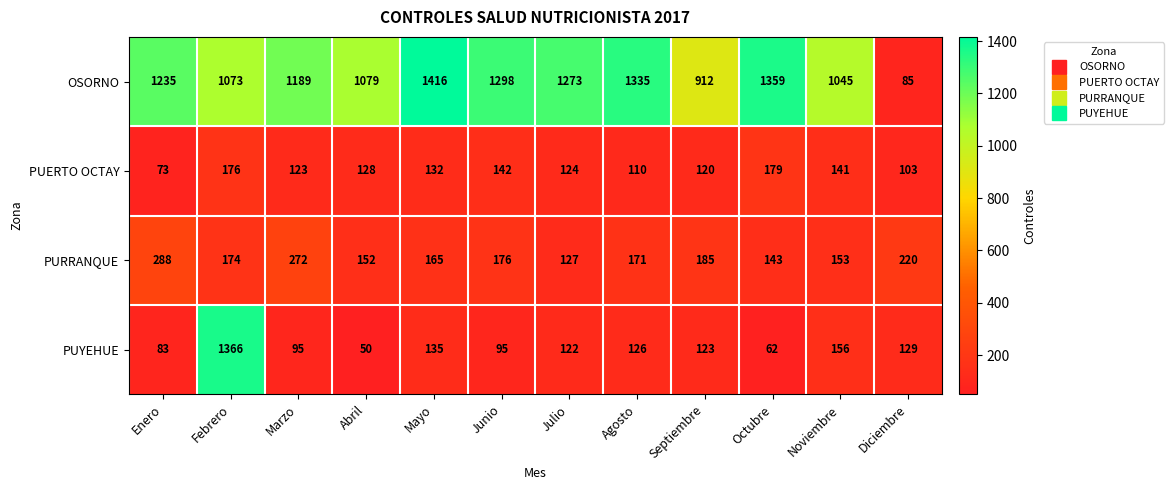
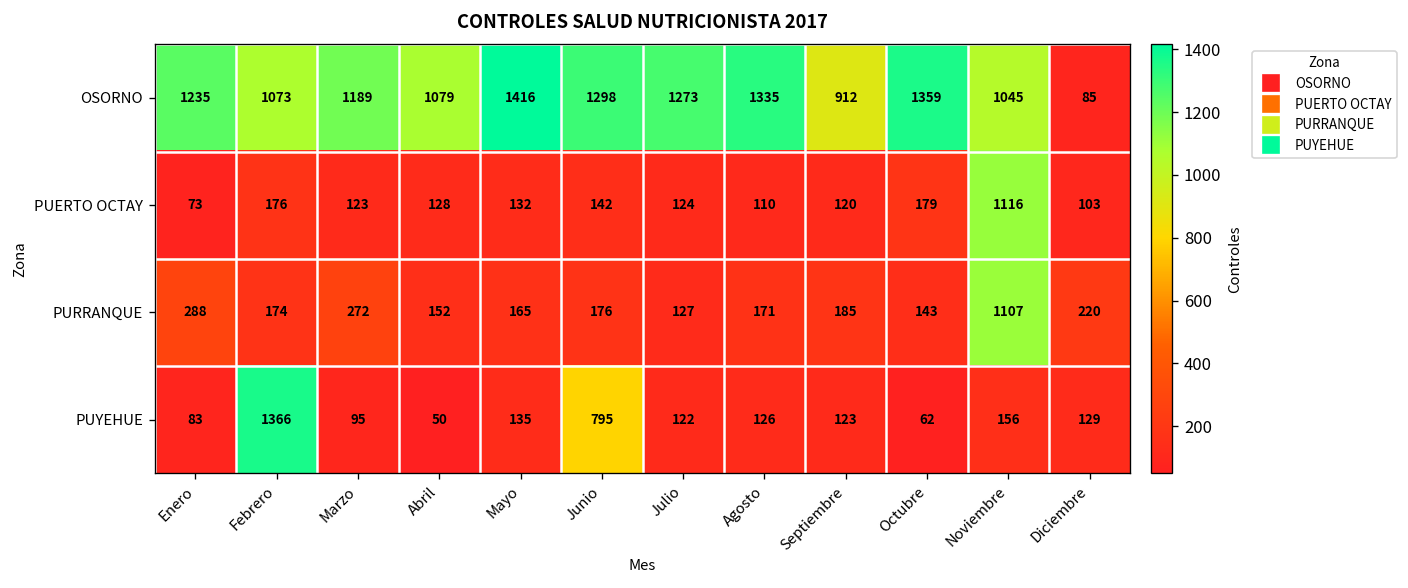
  {
    "OSORNO": {
      "Enero": 1235,
      "Febrero": 1073,
      "Marzo": 1189,
      "Abril": 1079,
      "Mayo": 1416,
      "Junio": 1298,
      "Julio": 1273,
      "Agosto": 1335,
      "Septiembre": 912,
      "Octubre": 1359,
      "Noviembre": 1045,
      "Diciembre": 85
    },
    "PUERTO OCTAY": {
      "Enero": 73,
      "Febrero": 176,
      "Marzo": 123,
      "Abril": 128,
      "Mayo": 132,
      "Junio": 142,
      "Julio": 124,
      "Agosto": 110,
      "Septiembre": 120,
      "Octubre": 179,
-     "Noviembre": 141,
+     "Noviembre": 1116,
      "Diciembre": 103
    },
    "PURRANQUE": {
      "Enero": 288,
      "Febrero": 174,
      "Marzo": 272,
      "Abril": 152,
      "Mayo": 165,
      "Junio": 176,
      "Julio": 127,
      "Agosto": 171,
      "Septiembre": 185,
      "Octubre": 143,
-     "Noviembre": 153,
+     "Noviembre": 1107,
      "Diciembre": 220
    },
    "PUYEHUE": {
      "Enero": 83,
      "Febrero": 1366,
      "Marzo": 95,
      "Abril": 50,
      "Mayo": 135,
-     "Junio": 95,
+     "Junio": 795,
      "Julio": 122,
      "Agosto": 126,
      "Septiembre": 123,
      "Octubre": 62,
      "Noviembre": 156,
      "Diciembre": 129
    }
  }
